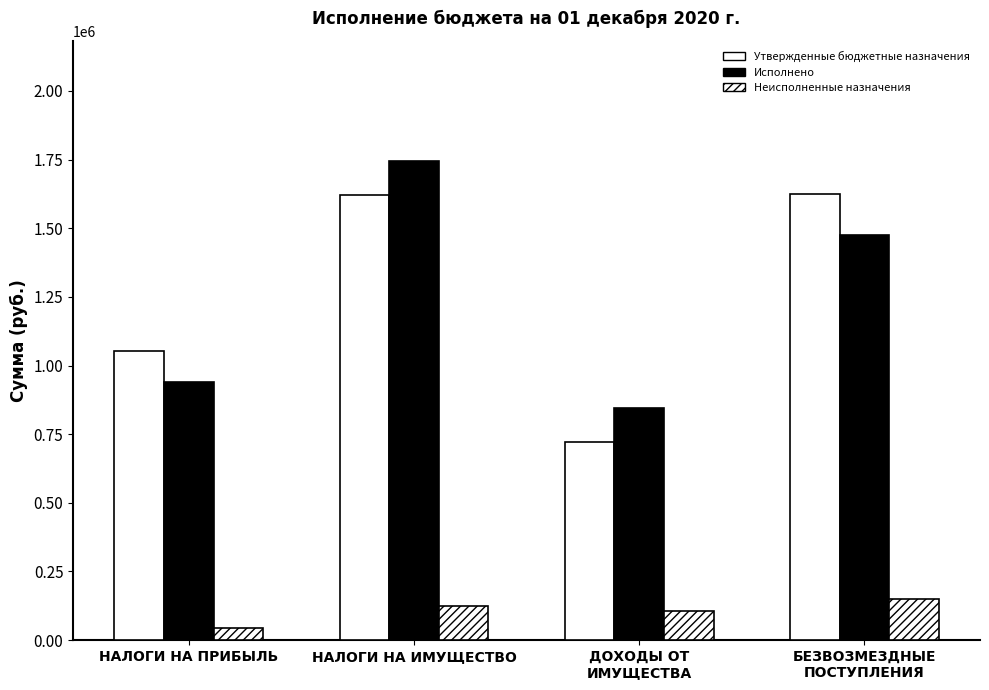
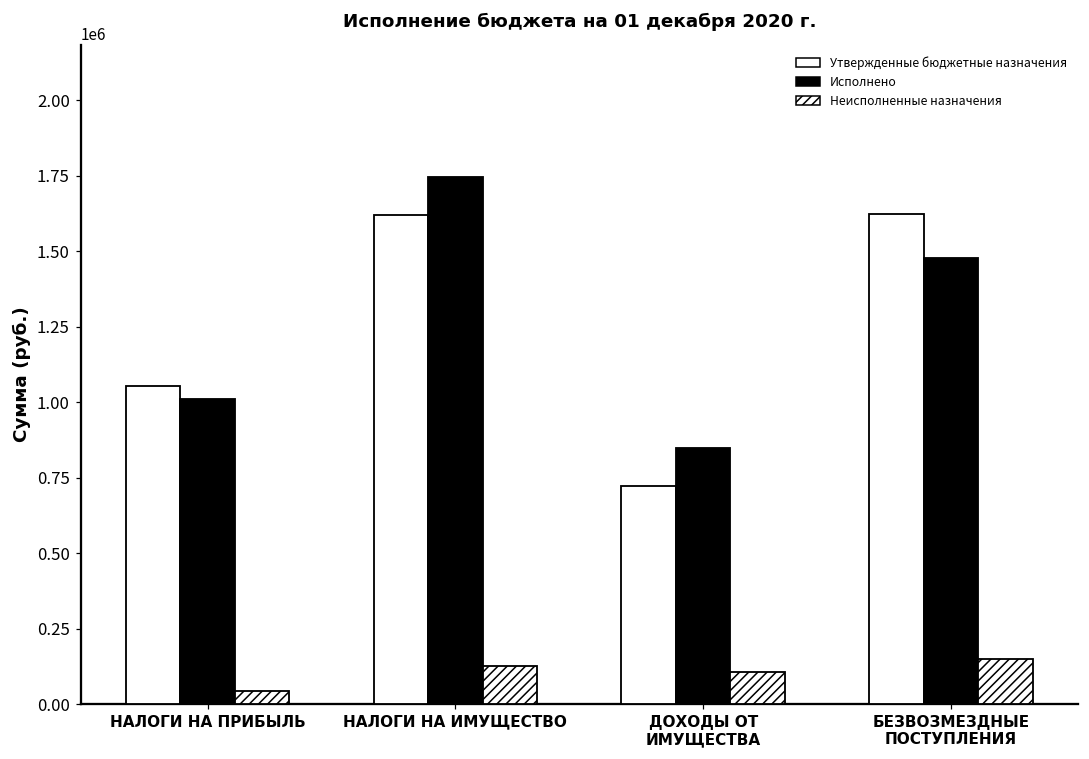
  {
    "Исполнено": {
-     "НАЛОГИ НА ПРИБЫЛЬ": 940000,
+     "НАЛОГИ НА ПРИБЫЛЬ": 1010000,
      "НАЛОГИ НА ИМУЩЕСТВО": 1750000,
      "ДОХОДЫ ОТ ИМУЩЕСТВА": 850000,
      "БЕЗВОЗМЕЗДНЫЕ ПОСТУПЛЕНИЯ": 1480000
    }
  }
